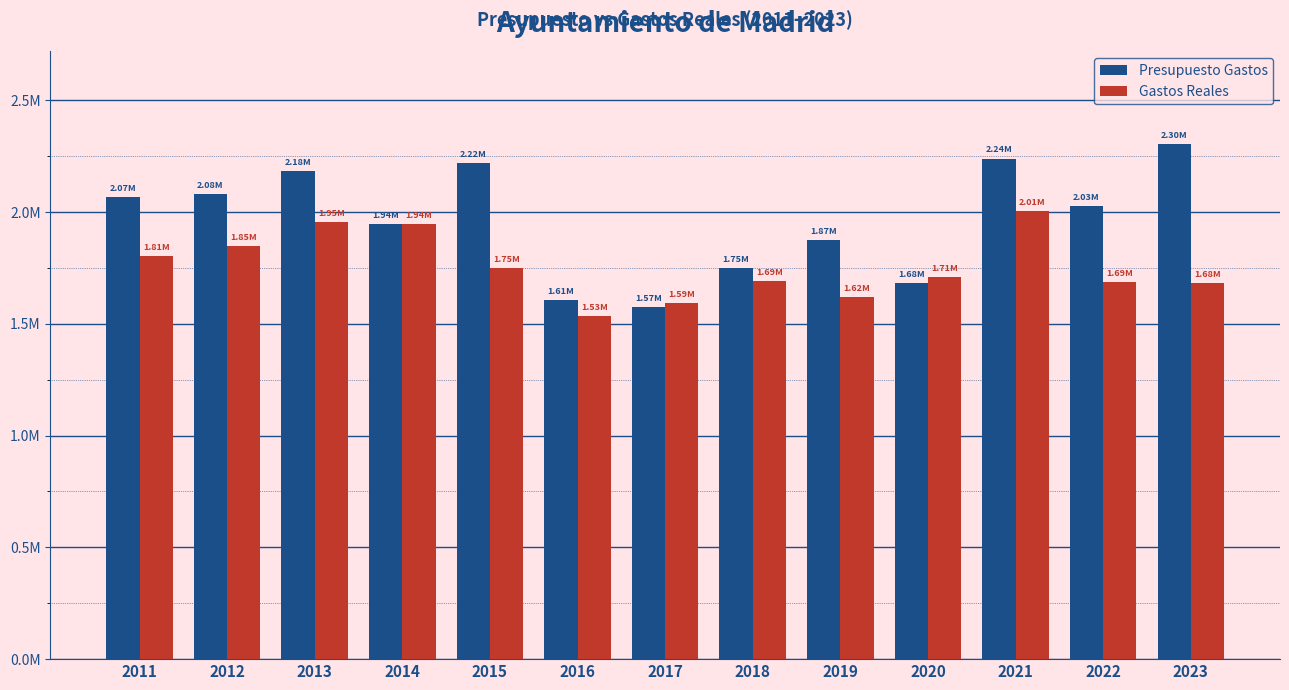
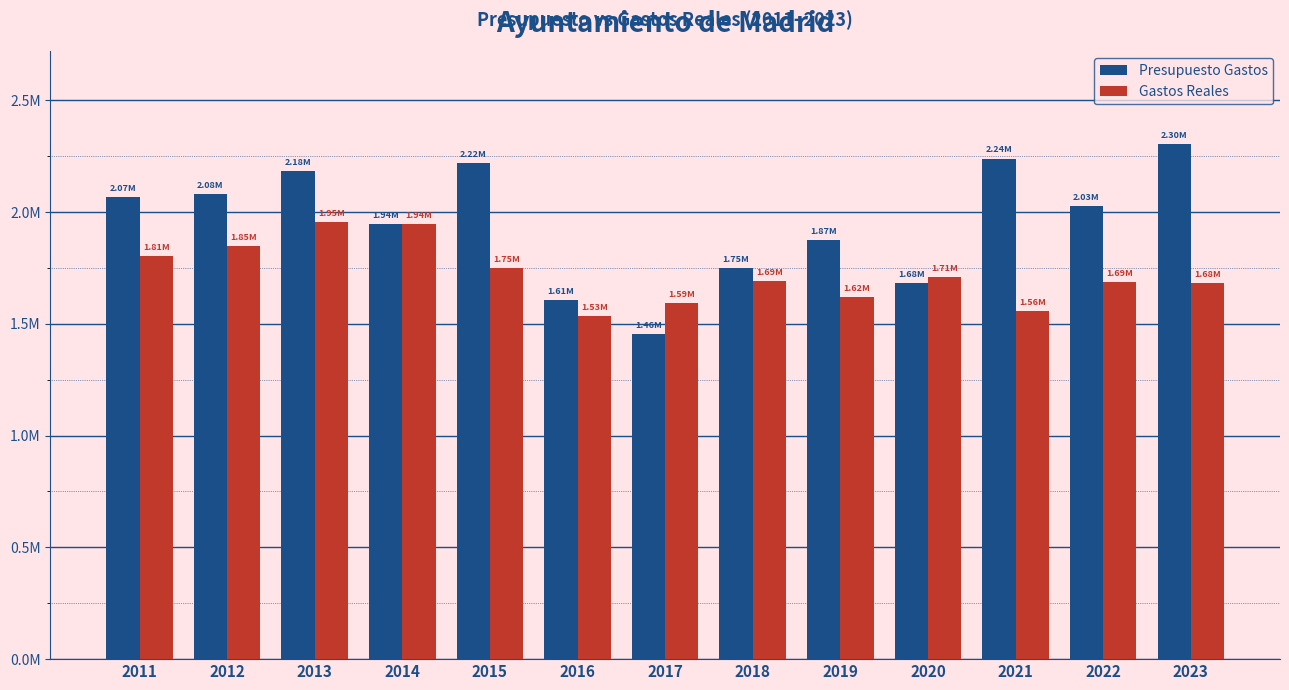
  {
    "Presupuesto Gastos": {
      "2011": "2.07M",
      "2012": "2.08M",
      "2013": "2.18M",
      "2014": "1.94M",
      "2015": "2.22M",
      "2016": "1.61M",
-     "2017": "1.57M",
+     "2017": "1.46M",
      "2018": "1.75M",
      "2019": "1.87M",
      "2020": "1.68M",
      "2021": "2.24M",
      "2022": "2.03M",
      "2023": "2.30M"
    },
    "Gastos Reales": {
      "2011": "1.81M",
      "2012": "1.85M",
      "2013": "1.95M",
      "2014": "1.94M",
      "2015": "1.75M",
      "2016": "1.53M",
      "2017": "1.59M",
      "2018": "1.69M",
      "2019": "1.62M",
      "2020": "1.71M",
-     "2021": "2.01M",
+     "2021": "1.56M",
      "2022": "1.69M",
      "2023": "1.68M"
    }
  }
